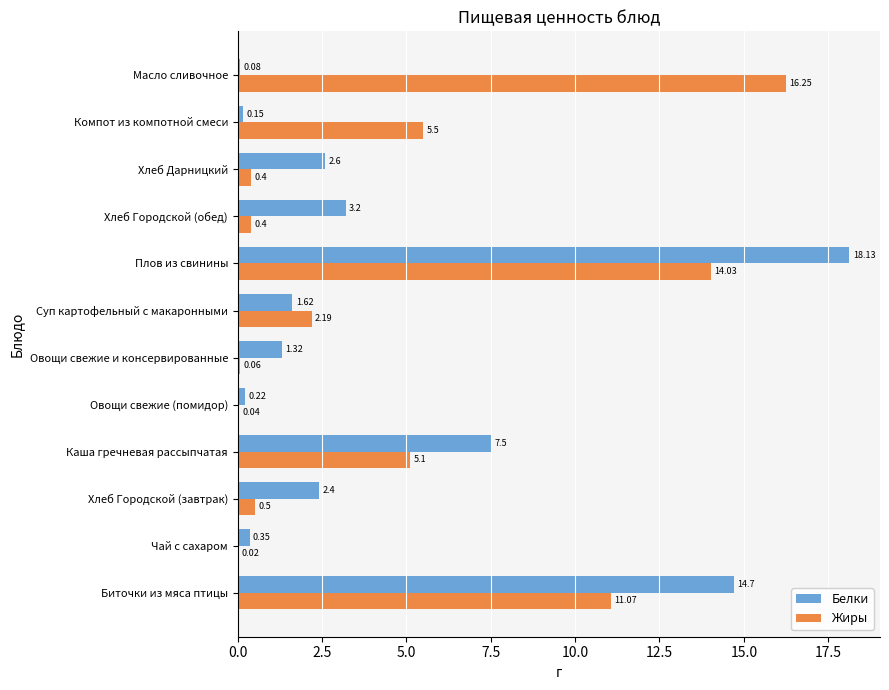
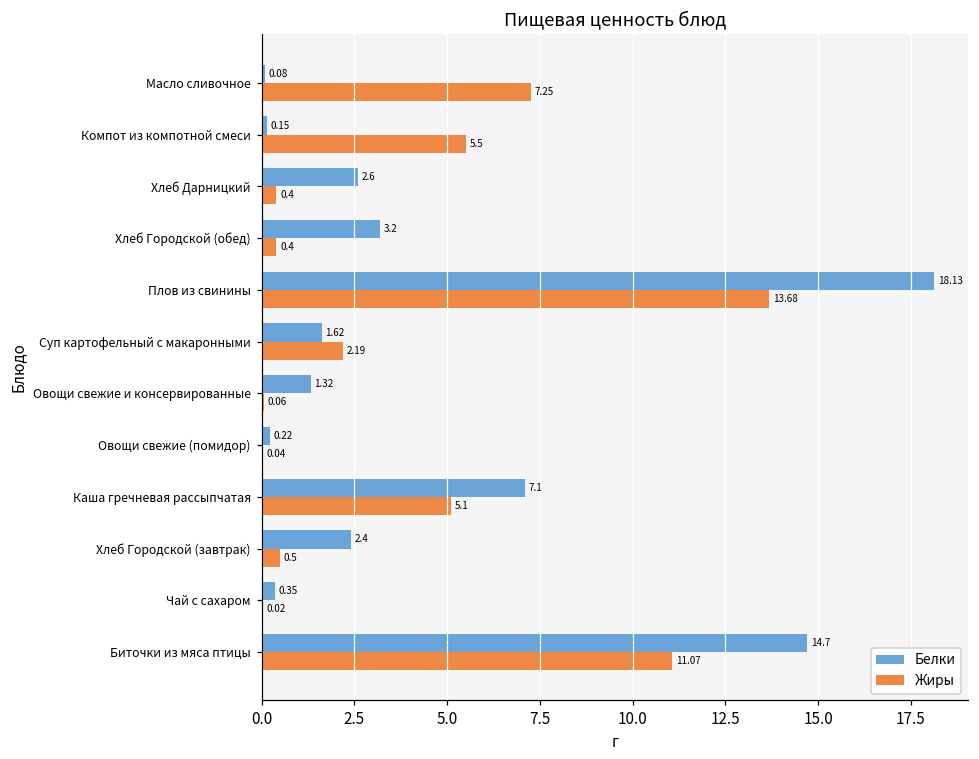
  {
    "Белки": {
      "Масло сливочное": 0.08,
      "Компот из компотной смеси": 0.15,
      "Хлеб Дарницкий": 2.6,
      "Хлеб Городской (обед)": 3.2,
      "Плов из свинины": 18.13,
      "Суп картофельный с макаронными": 1.62,
      "Овощи свежие и консервированные": 1.32,
      "Овощи свежие (помидор)": 0.22,
-     "Каша гречневая рассыпчатая": 7.5,
+     "Каша гречневая рассыпчатая": 7.1,
      "Хлеб Городской (завтрак)": 2.4,
      "Чай с сахаром": 0.35,
      "Биточки из мяса птицы": 14.7
    },
    "Жиры": {
-     "Масло сливочное": 16.25,
+     "Масло сливочное": 7.25,
      "Компот из компотной смеси": 5.5,
      "Хлеб Дарницкий": 0.4,
      "Хлеб Городской (обед)": 0.4,
-     "Плов из свинины": 14.03,
+     "Плов из свинины": 13.68,
      "Суп картофельный с макаронными": 2.19,
      "Овощи свежие и консервированные": 0.06,
      "Овощи свежие (помидор)": 0.04,
      "Каша гречневая рассыпчатая": 5.1,
      "Хлеб Городской (завтрак)": 0.5,
      "Чай с сахаром": 0.02,
      "Биточки из мяса птицы": 11.07
    }
  }
